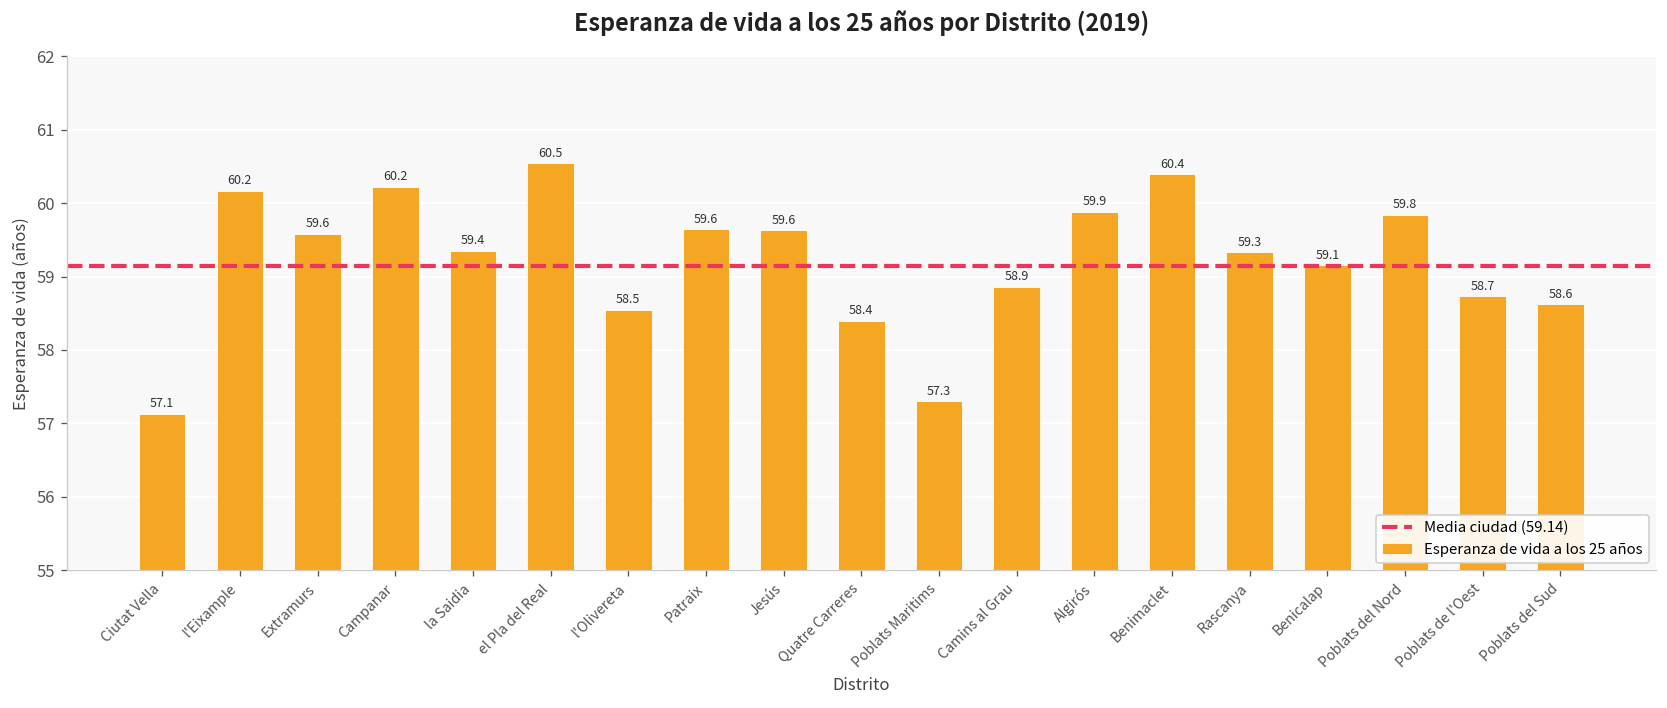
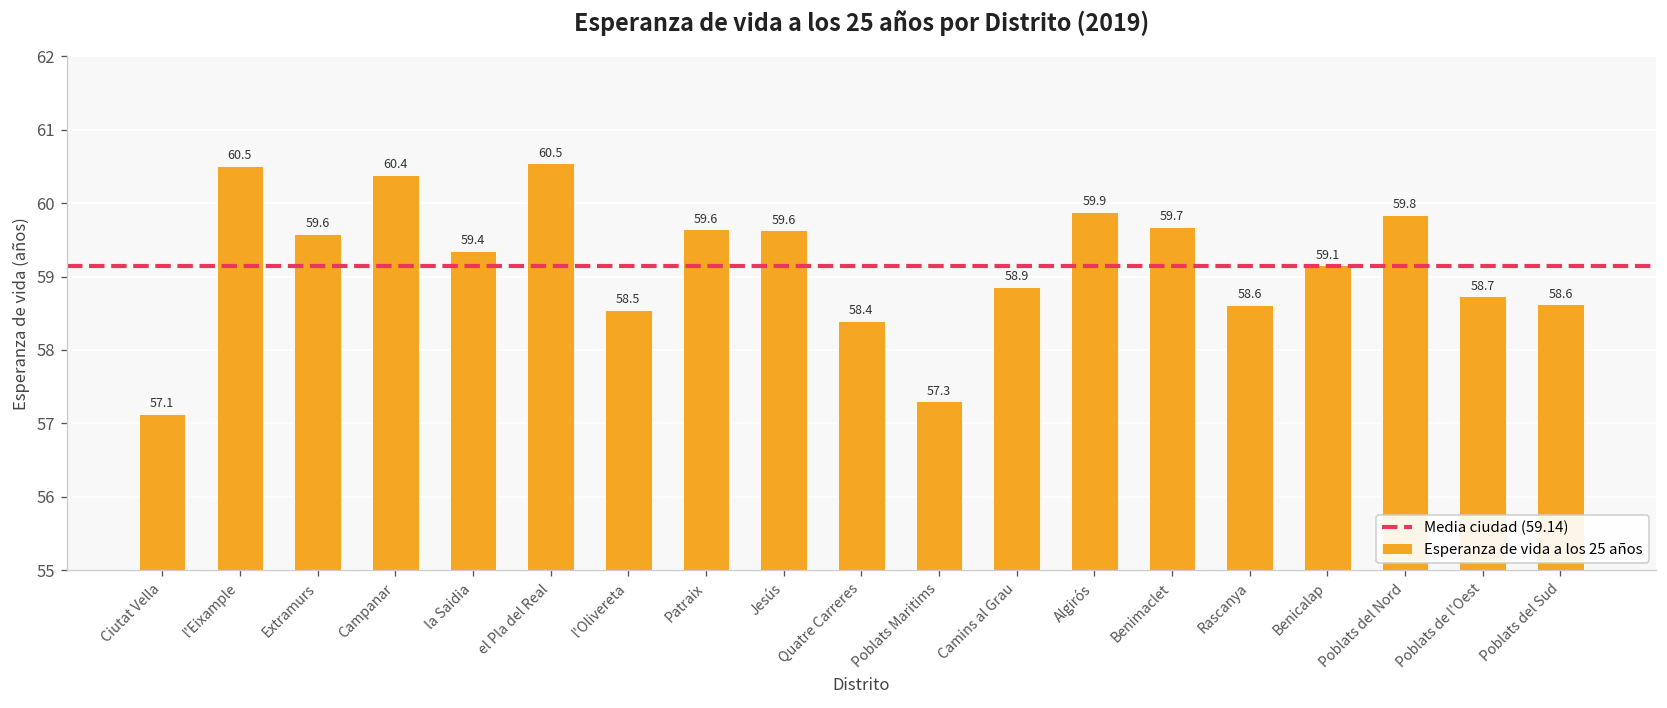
  {
    "Ciutat Vella": 57.1,
-   "l'Eixample": 60.2,
+   "l'Eixample": 60.5,
    "Extramurs": 59.6,
-   "Campanar": 60.2,
+   "Campanar": 60.4,
    "la Saidia": 59.4,
    "el Pla del Real": 60.5,
    "l'Olivereta": 58.5,
    "Patraix": 59.6,
    "Jesús": 59.6,
    "Quatre Carreres": 58.4,
    "Poblats Maritims": 57.3,
    "Camins al Grau": 58.9,
    "Algirós": 59.9,
-   "Benimaclet": 60.4,
-   "Rascanya": 59.3,
+   "Benimaclet": 59.7,
+   "Rascanya": 58.6,
    "Benicalap": 59.1,
    "Poblats del Nord": 59.8,
    "Poblats de l'Oest": 58.7,
    "Poblats del Sud": 58.6
  }
